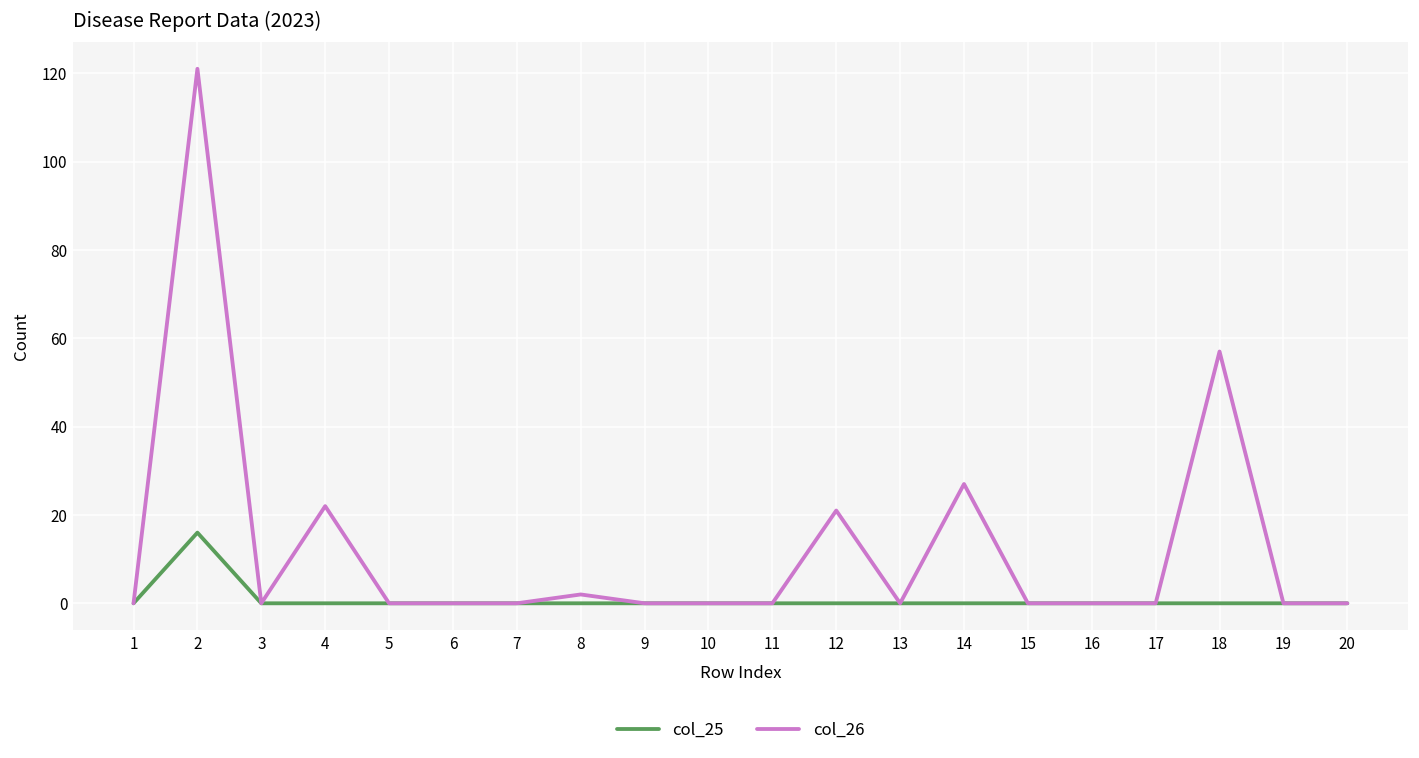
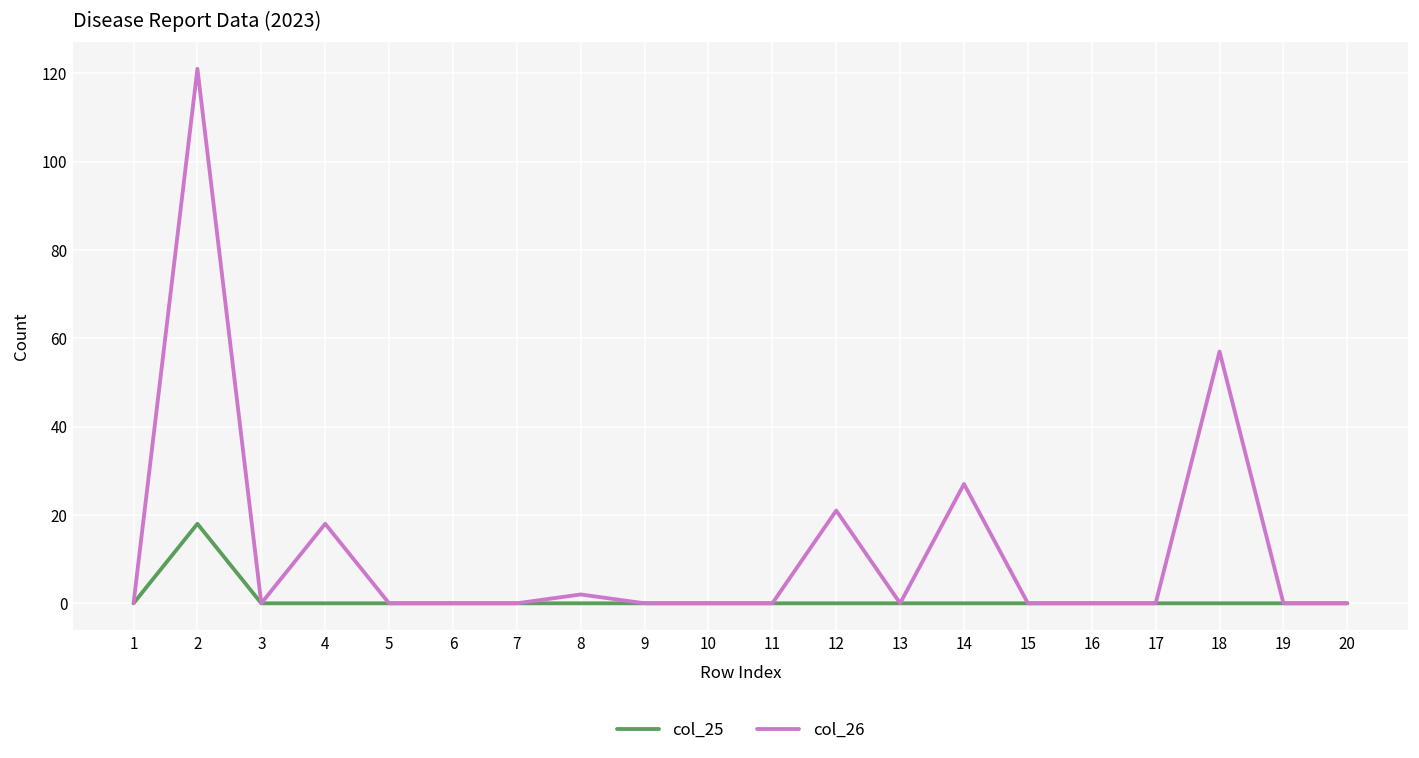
  {
    "col_25": {
-     "2": 16,
+     "2": 18,
      "4": 0,
      "8": 0,
      "12": 0,
      "14": 0,
      "18": 0
    },
    "col_26": {
      "2": 121,
-     "4": 22,
+     "4": 18,
      "8": 2,
      "12": 21,
      "14": 27,
      "18": 57
    }
  }
